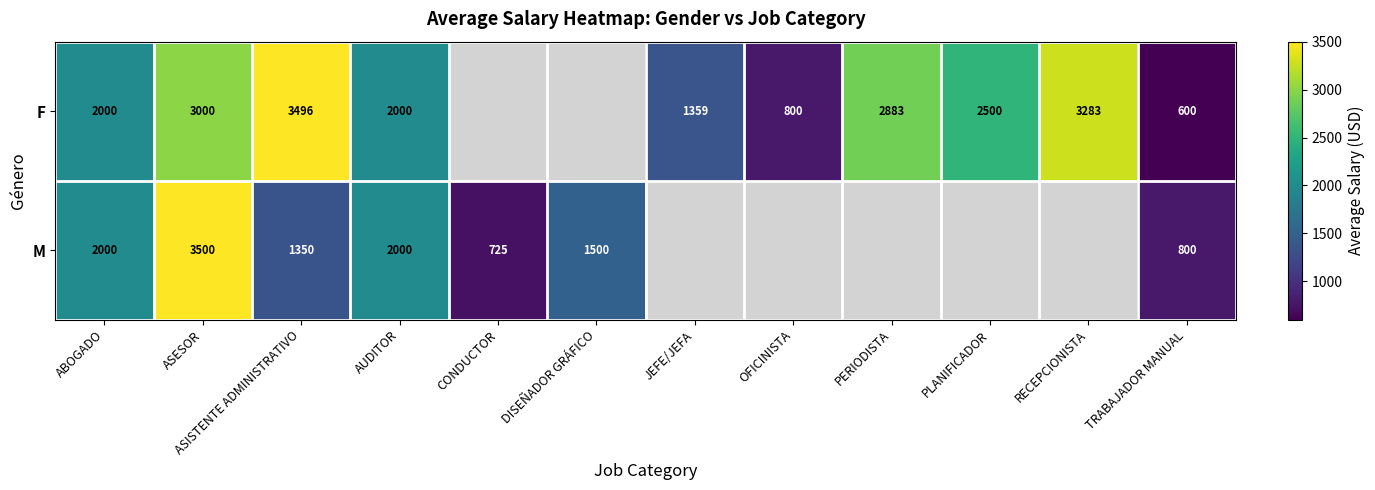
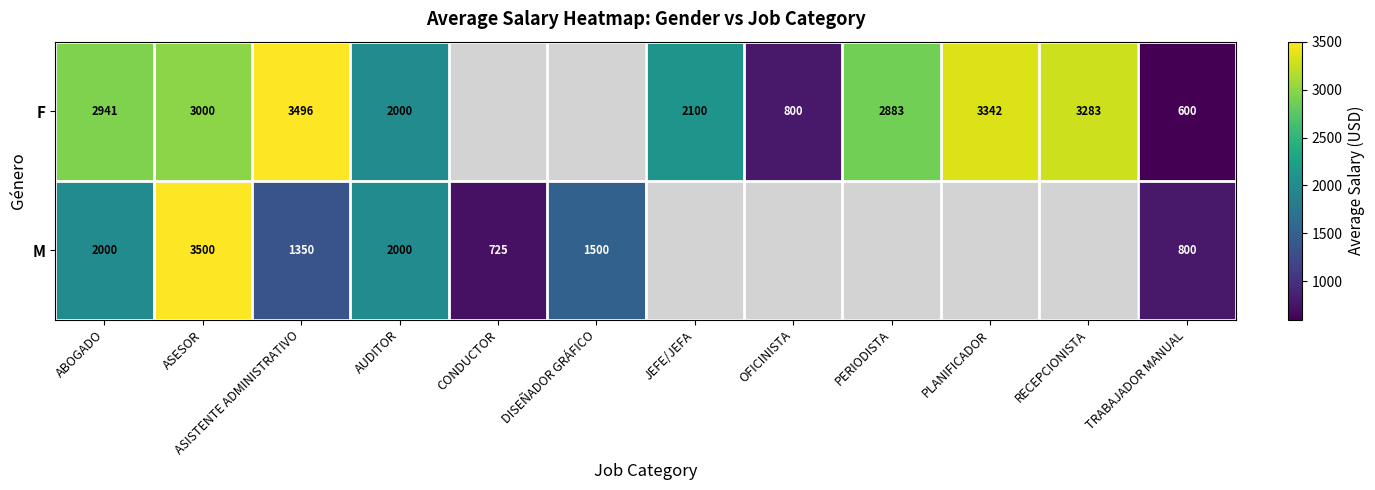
  {
    "F": {
-     "ABOGADO": 2000,
+     "ABOGADO": 2941,
      "ASESOR": 3000,
      "ASISTENTE ADMINISTRATIVO": 3496,
      "AUDITOR": 2000,
-     "JEFE/JEFA": 1359,
+     "JEFE/JEFA": 2100,
      "OFICINISTA": 800,
      "PERIODISTA": 2883,
-     "PLANIFICADOR": 2500,
+     "PLANIFICADOR": 3342,
      "RECEPCIONISTA": 3283,
      "TRABAJADOR MANUAL": 600
    },
    "M": {
      "ABOGADO": 2000,
      "ASESOR": 3500,
      "ASISTENTE ADMINISTRATIVO": 1350,
      "AUDITOR": 2000,
      "CONDUCTOR": 725,
      "DISEÑADOR GRÁFICO": 1500,
      "TRABAJADOR MANUAL": 800
    }
  }
